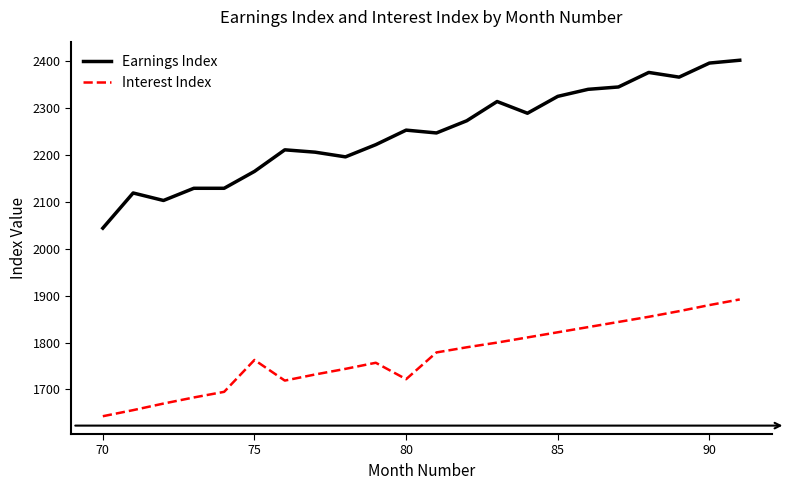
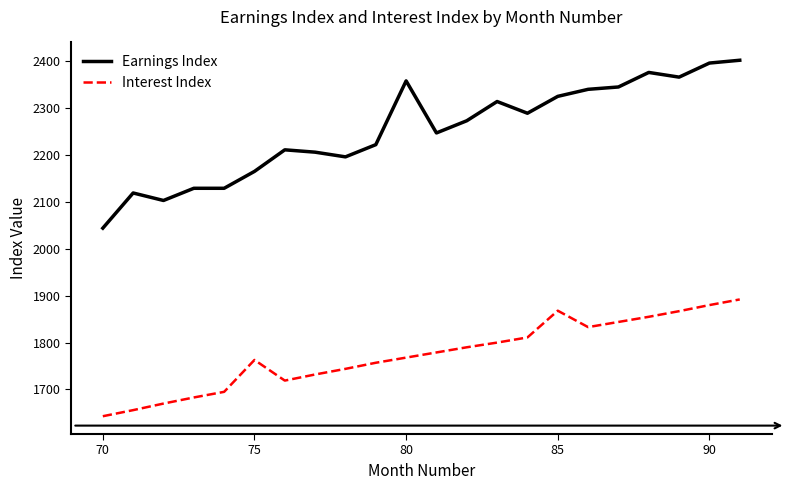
  {
    "Earnings Index": {
      "70": 2040,
      "75": 2170,
-     "80": 2250,
+     "80": 2360,
      "85": 2330,
      "90": 2400
    },
    "Interest Index": {
      "70": 1640,
      "75": 1760,
-     "80": 1720,
-     "85": 1820,
+     "80": 1770,
+     "85": 1870,
      "90": 1880
    }
  }
